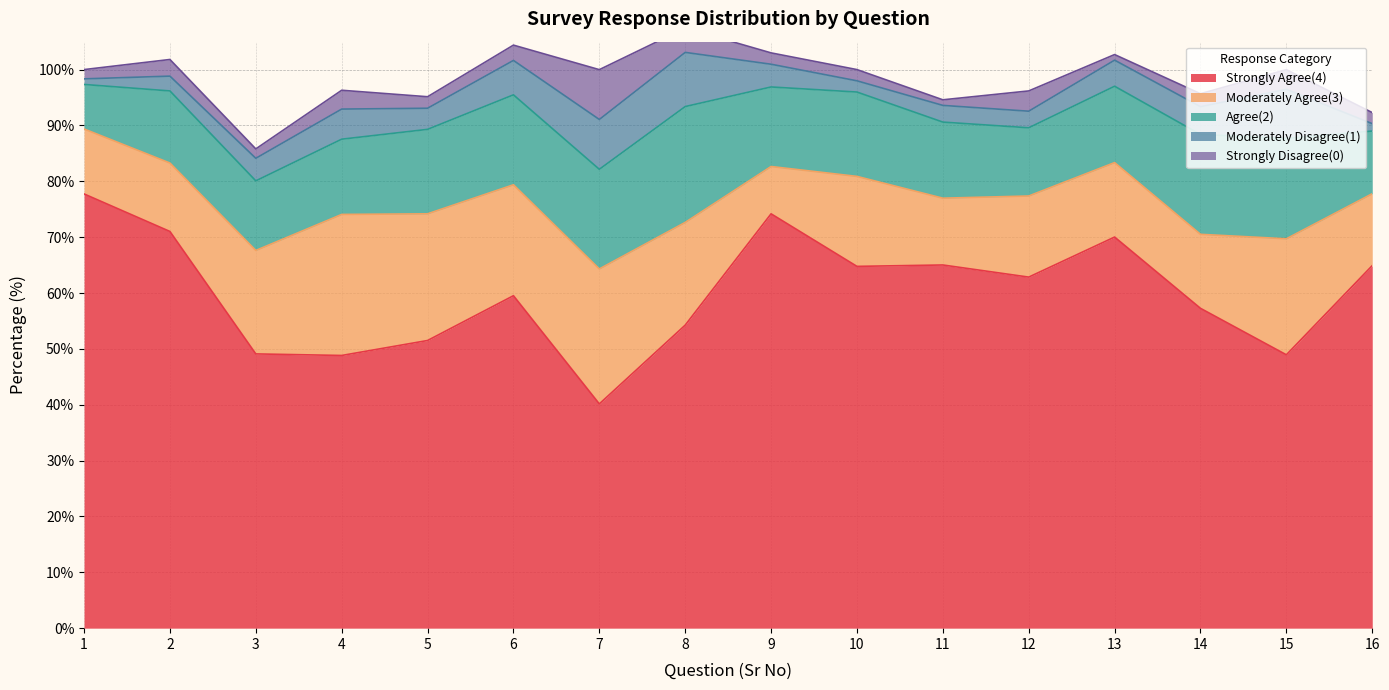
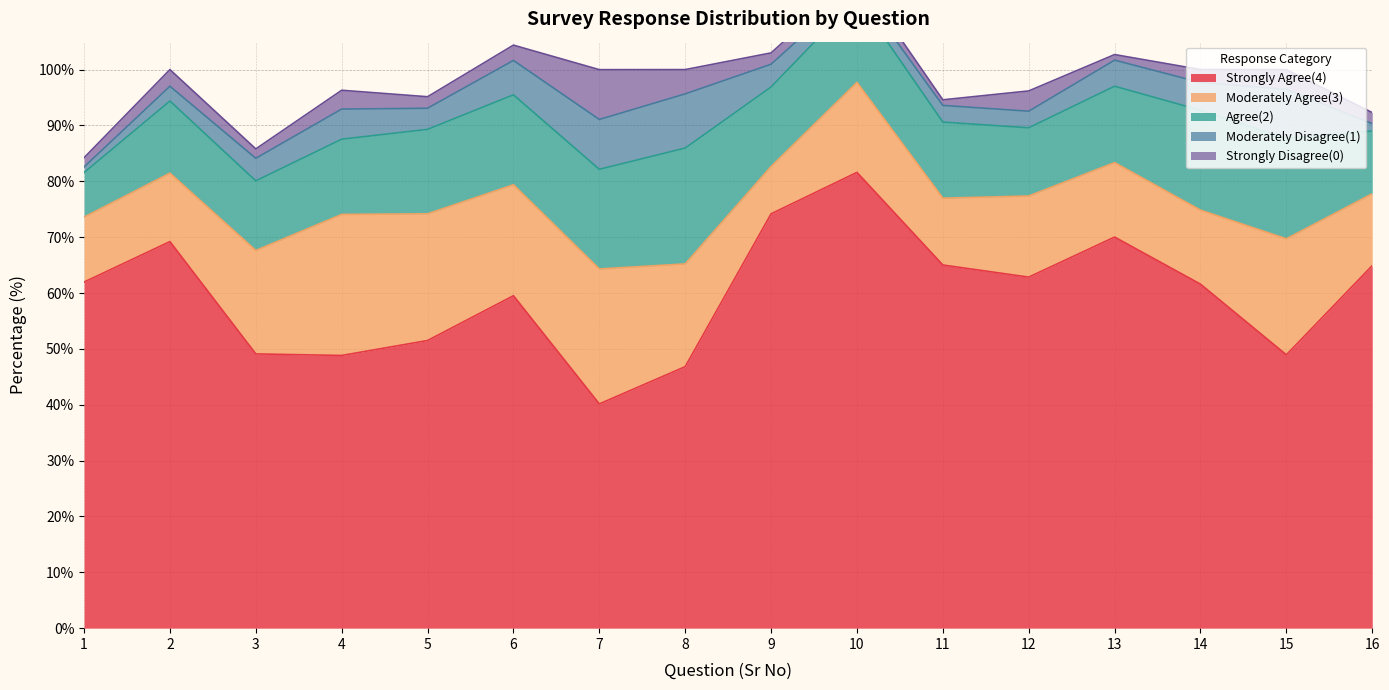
  {
    "Strongly Agree(4)": {
-     "1": "78%",
-     "2": "71%",
+     "1": "62%",
+     "2": "69%",
      "3": "49%",
      "4": "49%",
      "5": "52%",
      "6": "60%",
      "7": "40%",
-     "8": "54%",
+     "8": "47%",
      "9": "74%",
-     "10": "65%",
+     "10": "82%",
      "11": "65%",
      "12": "63%",
      "13": "70%",
-     "14": "57%",
+     "14": "62%",
      "15": "49%",
      "16": "65%"
    },
    "Moderately Agree(3)": {
      "1": "12%",
      "2": "12%",
      "3": "19%",
      "4": "25%",
      "5": "23%",
      "6": "20%",
      "7": "24%",
      "8": "18%",
      "9": "8%",
      "10": "16%",
      "11": "12%",
      "12": "15%",
      "13": "13%",
      "14": "13%",
      "15": "21%",
      "16": "13%"
    },
    "Strongly Disagree(0)": {
      "1": "2%",
      "2": "3%",
      "3": "2%",
      "4": "3%",
      "5": "2%",
      "6": "3%",
      "7": "9%",
      "9": "2%",
      "11": "1%",
      "12": "4%",
      "13": "1%",
      "16": "2%"
    }
  }
